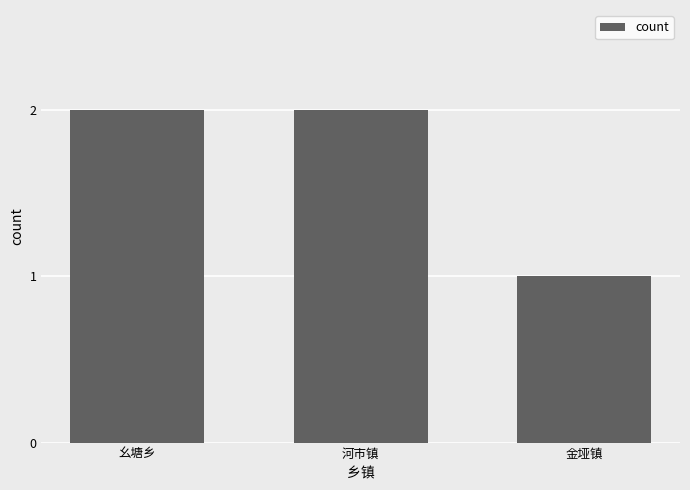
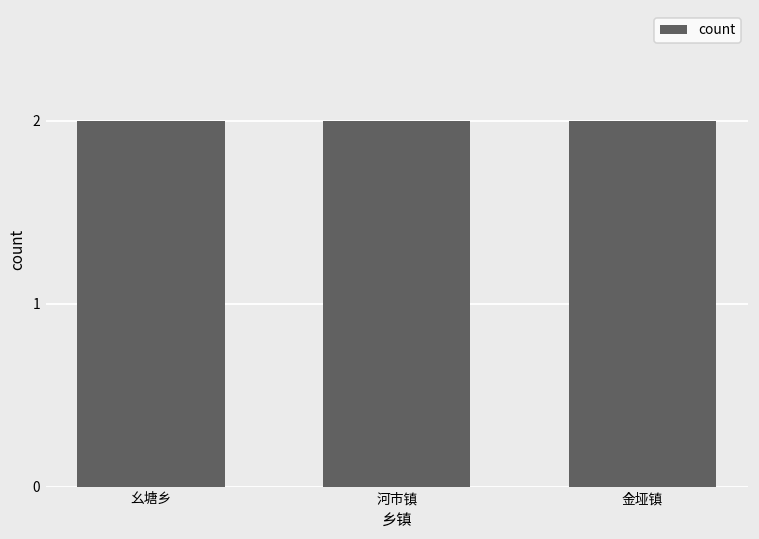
  {
    "幺塘乡": 2,
    "河市镇": 2,
-   "金垭镇": 1
+   "金垭镇": 2
  }
